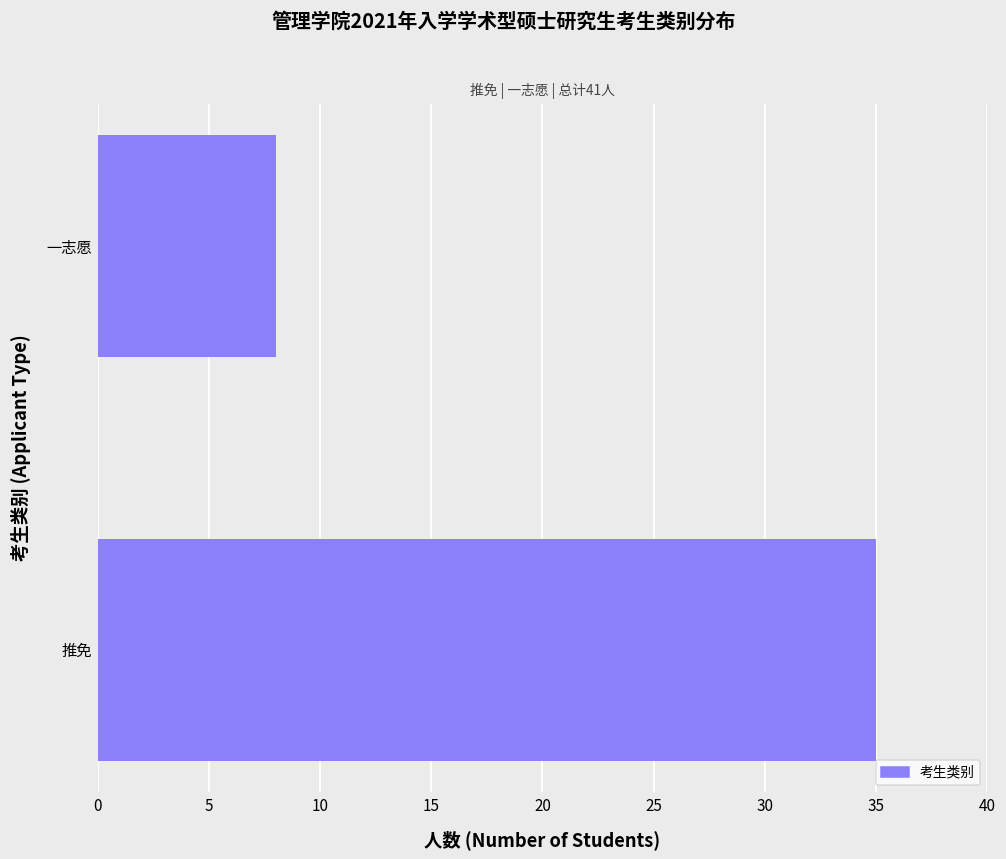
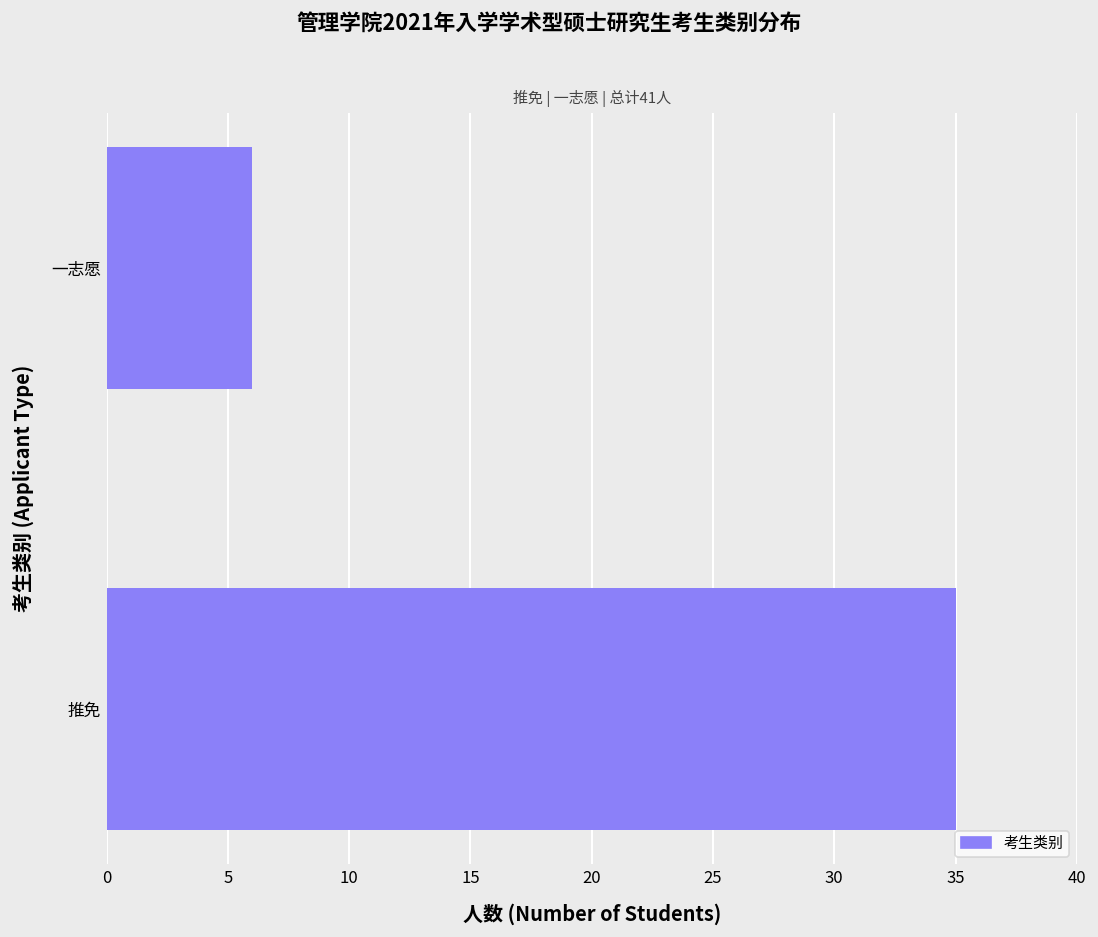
  {
-   "一志愿": 8,
+   "一志愿": 6,
    "推免": 35
  }
